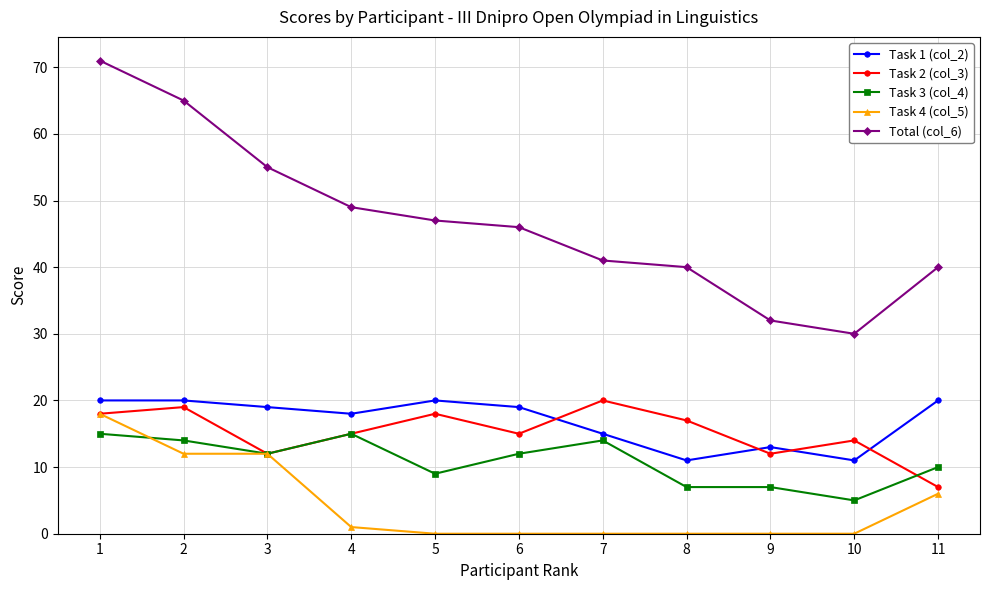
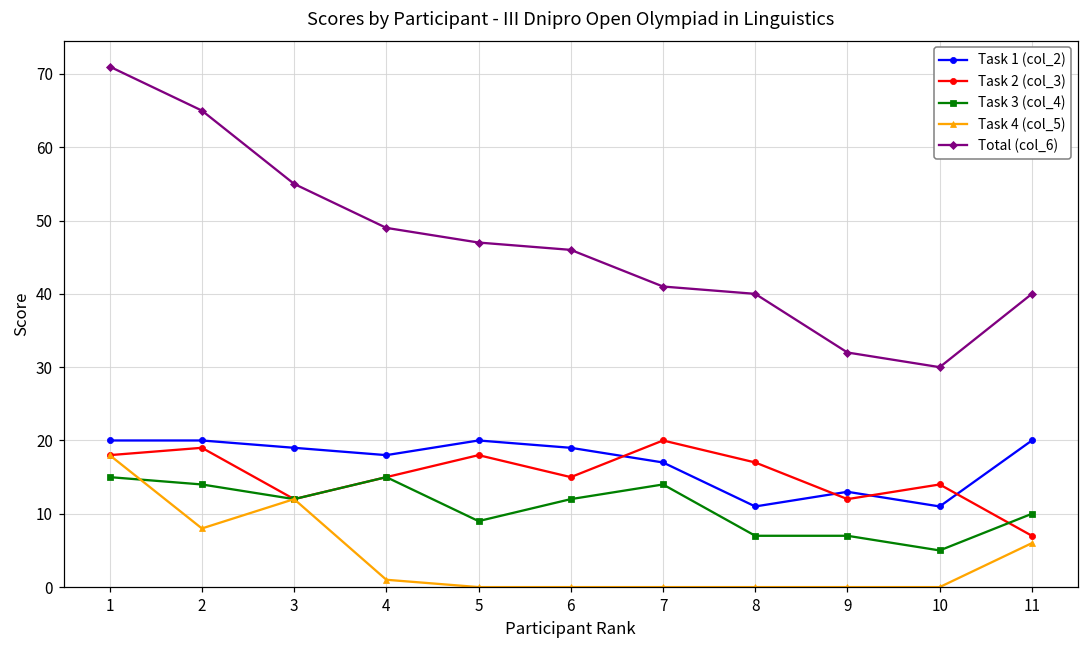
  {
    "Task 1 (col_2)": {
      "1": 20,
      "2": 20,
      "3": 19,
      "4": 18,
      "5": 20,
      "6": 19,
-     "7": 15,
+     "7": 17,
      "8": 11,
      "9": 13,
      "10": 11,
      "11": 20
    },
    "Task 2 (col_3)": {
      "2": 19,
      "5": 18,
      "6": 15,
      "7": 20,
      "8": 17,
      "9": 12,
      "10": 14,
      "11": 7
    },
    "Task 3 (col_4)": {
      "1": 15,
      "2": 14,
      "5": 9,
      "6": 12,
      "7": 14,
      "8": 7,
      "9": 7,
      "10": 5,
      "11": 10
    },
    "Task 4 (col_5)": {
-     "2": 12,
+     "2": 8,
      "4": 1,
      "5": 0,
      "6": 0,
      "7": 0,
      "8": 0,
      "9": 0,
      "10": 0,
      "11": 6
    },
    "Total (col_6)": {
      "1": 71,
      "2": 65,
      "3": 55,
      "4": 49,
      "5": 47,
      "6": 46,
      "7": 41,
      "8": 40,
      "9": 32,
      "10": 30,
      "11": 40
    }
  }
